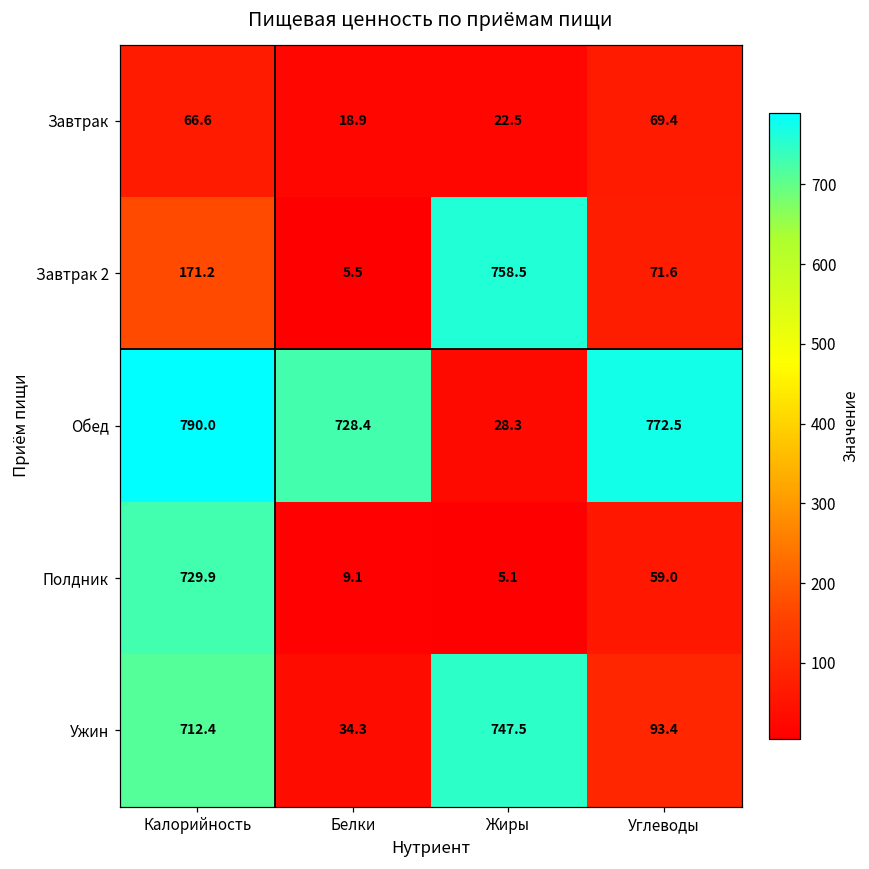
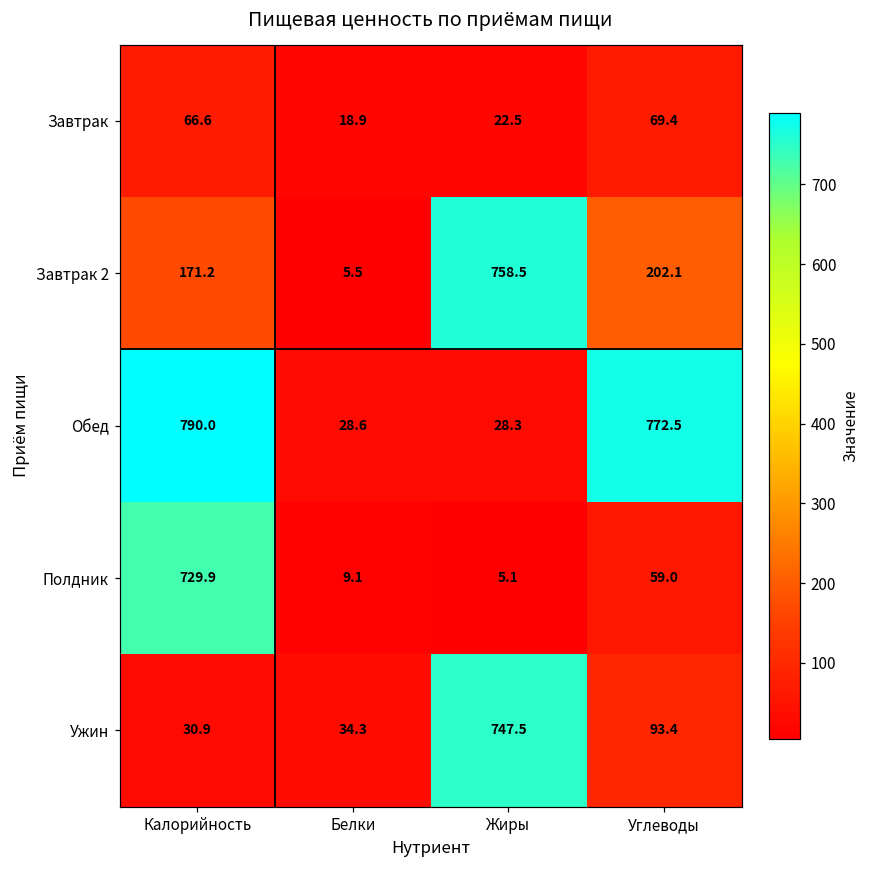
  {
    "Завтрак": {
      "Калорийность": 66.6,
      "Белки": 18.9,
      "Жиры": 22.5,
      "Углеводы": 69.4
    },
    "Завтрак 2": {
      "Калорийность": 171.2,
      "Белки": 5.5,
      "Жиры": 758.5,
-     "Углеводы": 71.6
+     "Углеводы": 202.1
    },
    "Обед": {
      "Калорийность": 790.0,
-     "Белки": 728.4,
+     "Белки": 28.6,
      "Жиры": 28.3,
      "Углеводы": 772.5
    },
    "Полдник": {
      "Калорийность": 729.9,
      "Белки": 9.1,
      "Жиры": 5.1,
      "Углеводы": 59.0
    },
    "Ужин": {
-     "Калорийность": 712.4,
+     "Калорийность": 30.9,
      "Белки": 34.3,
      "Жиры": 747.5,
      "Углеводы": 93.4
    }
  }
